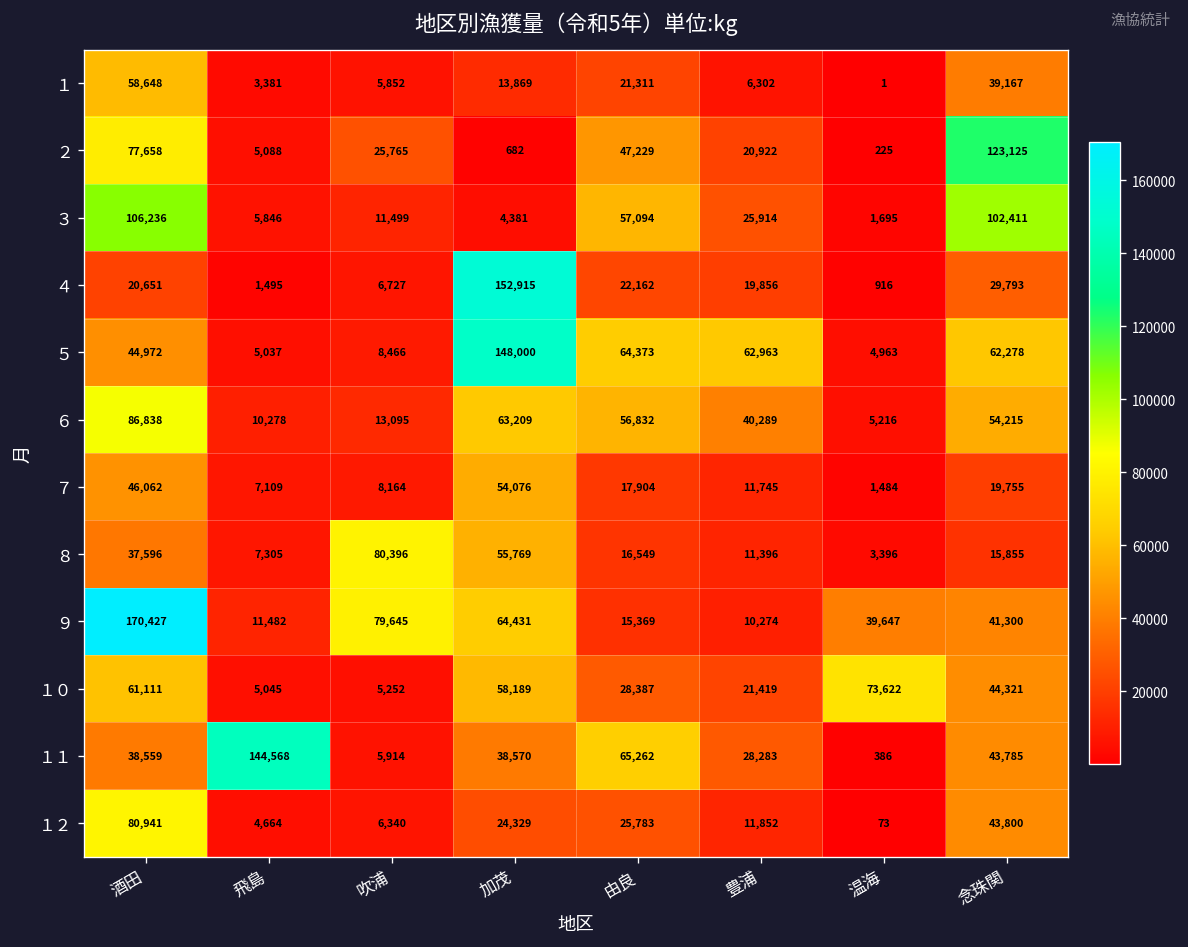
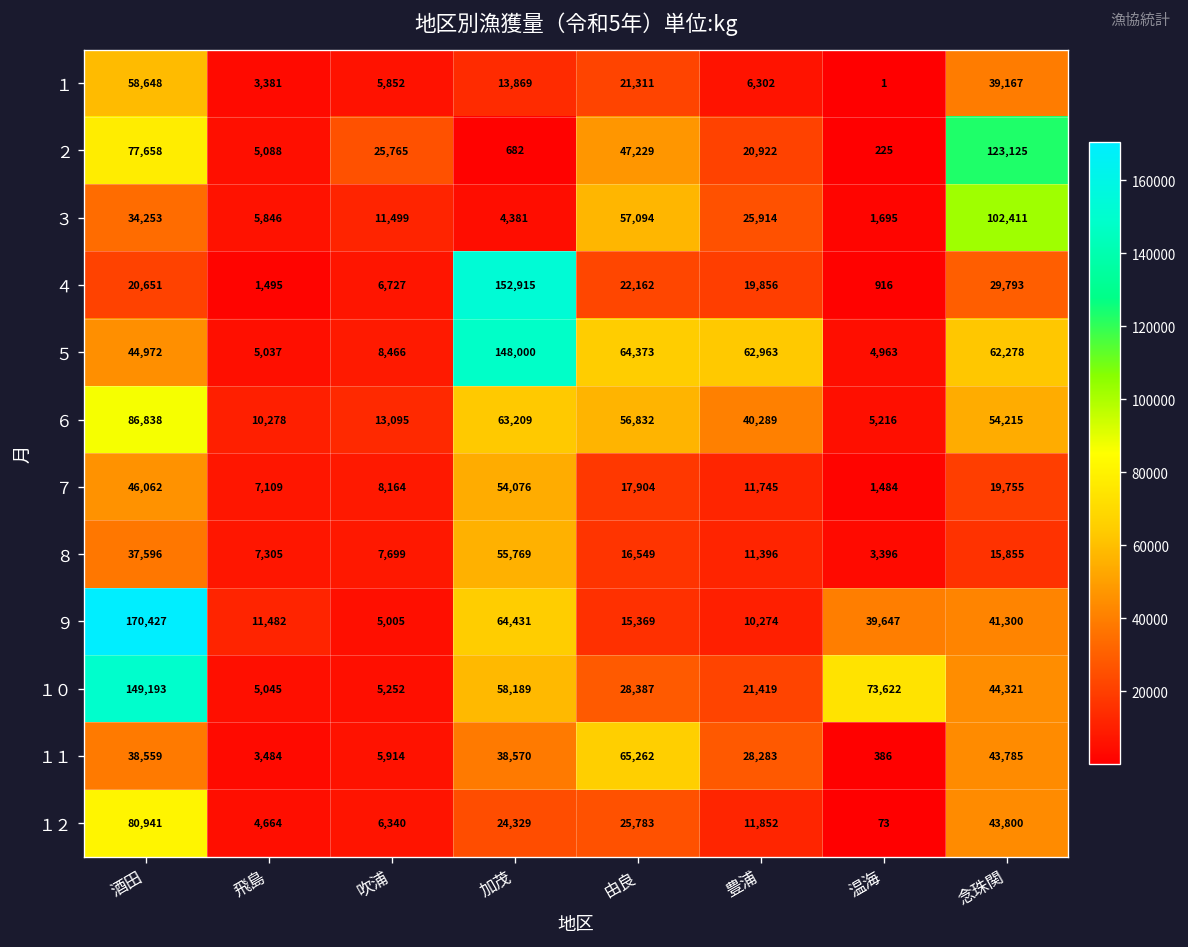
  {
    "１": {
      "酒田": "58,648",
      "飛島": "3,381",
      "吹浦": "5,852",
      "加茂": "13,869",
      "由良": "21,311",
      "豊浦": "6,302",
      "温海": "1",
      "念珠関": "39,167"
    },
    "２": {
      "酒田": "77,658",
      "飛島": "5,088",
      "吹浦": "25,765",
      "加茂": "682",
      "由良": "47,229",
      "豊浦": "20,922",
      "温海": "225",
      "念珠関": "123,125"
    },
    "３": {
-     "酒田": "106,236",
+     "酒田": "34,253",
      "飛島": "5,846",
      "吹浦": "11,499",
      "加茂": "4,381",
      "由良": "57,094",
      "豊浦": "25,914",
      "温海": "1,695",
      "念珠関": "102,411"
    },
    "４": {
      "酒田": "20,651",
      "飛島": "1,495",
      "吹浦": "6,727",
      "加茂": "152,915",
      "由良": "22,162",
      "豊浦": "19,856",
      "温海": "916",
      "念珠関": "29,793"
    },
    "５": {
      "酒田": "44,972",
      "飛島": "5,037",
      "吹浦": "8,466",
      "加茂": "148,000",
      "由良": "64,373",
      "豊浦": "62,963",
      "温海": "4,963",
      "念珠関": "62,278"
    },
    "６": {
      "酒田": "86,838",
      "飛島": "10,278",
      "吹浦": "13,095",
      "加茂": "63,209",
      "由良": "56,832",
      "豊浦": "40,289",
      "温海": "5,216",
      "念珠関": "54,215"
    },
    "７": {
      "酒田": "46,062",
      "飛島": "7,109",
      "吹浦": "8,164",
      "加茂": "54,076",
      "由良": "17,904",
      "豊浦": "11,745",
      "温海": "1,484",
      "念珠関": "19,755"
    },
    "８": {
      "酒田": "37,596",
      "飛島": "7,305",
-     "吹浦": "80,396",
+     "吹浦": "7,699",
      "加茂": "55,769",
      "由良": "16,549",
      "豊浦": "11,396",
      "温海": "3,396",
      "念珠関": "15,855"
    },
    "９": {
      "酒田": "170,427",
      "飛島": "11,482",
-     "吹浦": "79,645",
+     "吹浦": "5,005",
      "加茂": "64,431",
      "由良": "15,369",
      "豊浦": "10,274",
      "温海": "39,647",
      "念珠関": "41,300"
    },
    "１０": {
-     "酒田": "61,111",
+     "酒田": "149,193",
      "飛島": "5,045",
      "吹浦": "5,252",
      "加茂": "58,189",
      "由良": "28,387",
      "豊浦": "21,419",
      "温海": "73,622",
      "念珠関": "44,321"
    },
    "１１": {
      "酒田": "38,559",
-     "飛島": "144,568",
+     "飛島": "3,484",
      "吹浦": "5,914",
      "加茂": "38,570",
      "由良": "65,262",
      "豊浦": "28,283",
      "温海": "386",
      "念珠関": "43,785"
    },
    "１２": {
      "酒田": "80,941",
      "飛島": "4,664",
      "吹浦": "6,340",
      "加茂": "24,329",
      "由良": "25,783",
      "豊浦": "11,852",
      "温海": "73",
      "念珠関": "43,800"
    }
  }
